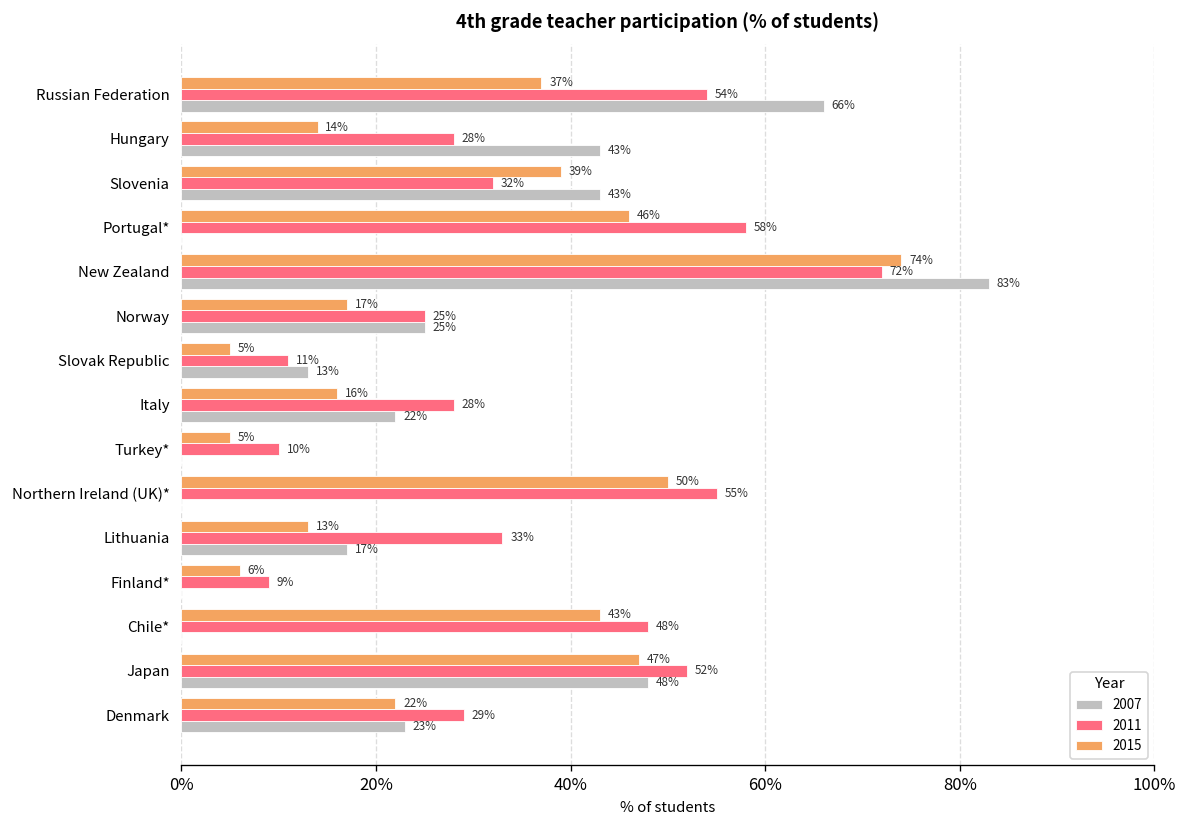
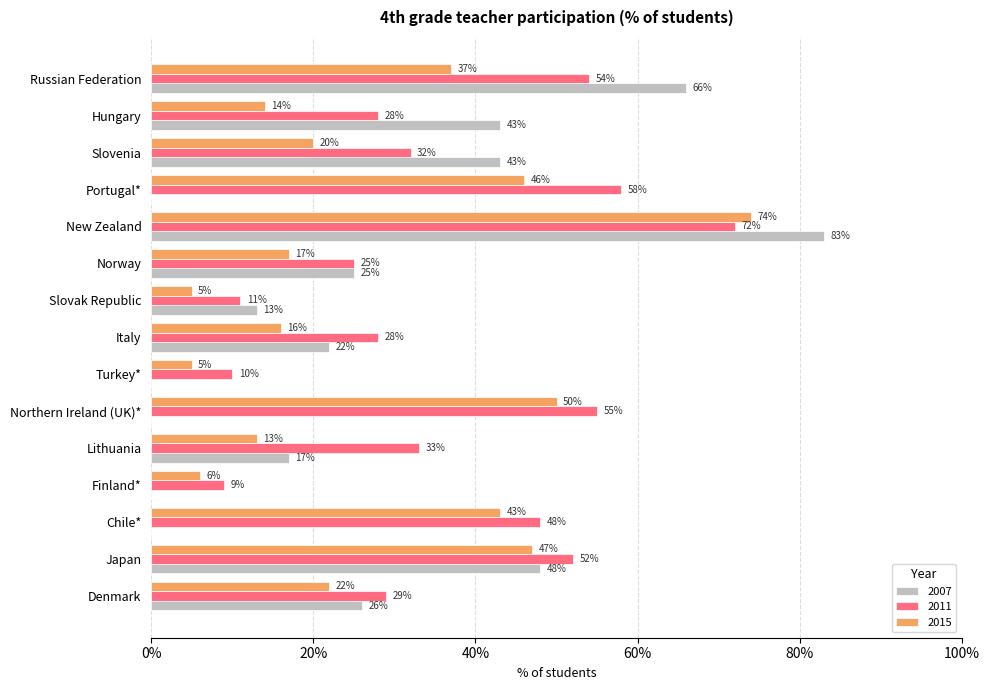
  {
    "2007": {
      "Russian Federation": "66%",
      "Hungary": "43%",
      "Slovenia": "43%",
      "New Zealand": "83%",
      "Norway": "25%",
      "Slovak Republic": "13%",
      "Italy": "22%",
      "Lithuania": "17%",
      "Japan": "48%",
-     "Denmark": "23%"
+     "Denmark": "26%"
    },
    "2011": {
      "Russian Federation": "54%",
      "Hungary": "28%",
      "Slovenia": "32%",
      "Portugal*": "58%",
      "New Zealand": "72%",
      "Norway": "25%",
      "Slovak Republic": "11%",
      "Italy": "28%",
      "Turkey*": "10%",
      "Northern Ireland (UK)*": "55%",
      "Lithuania": "33%",
      "Finland*": "9%",
      "Chile*": "48%",
      "Japan": "52%",
      "Denmark": "29%"
    },
    "2015": {
      "Russian Federation": "37%",
      "Hungary": "14%",
-     "Slovenia": "39%",
+     "Slovenia": "20%",
      "Portugal*": "46%",
      "New Zealand": "74%",
      "Norway": "17%",
      "Slovak Republic": "5%",
      "Italy": "16%",
      "Turkey*": "5%",
      "Northern Ireland (UK)*": "50%",
      "Lithuania": "13%",
      "Finland*": "6%",
      "Chile*": "43%",
      "Japan": "47%",
      "Denmark": "22%"
    }
  }
